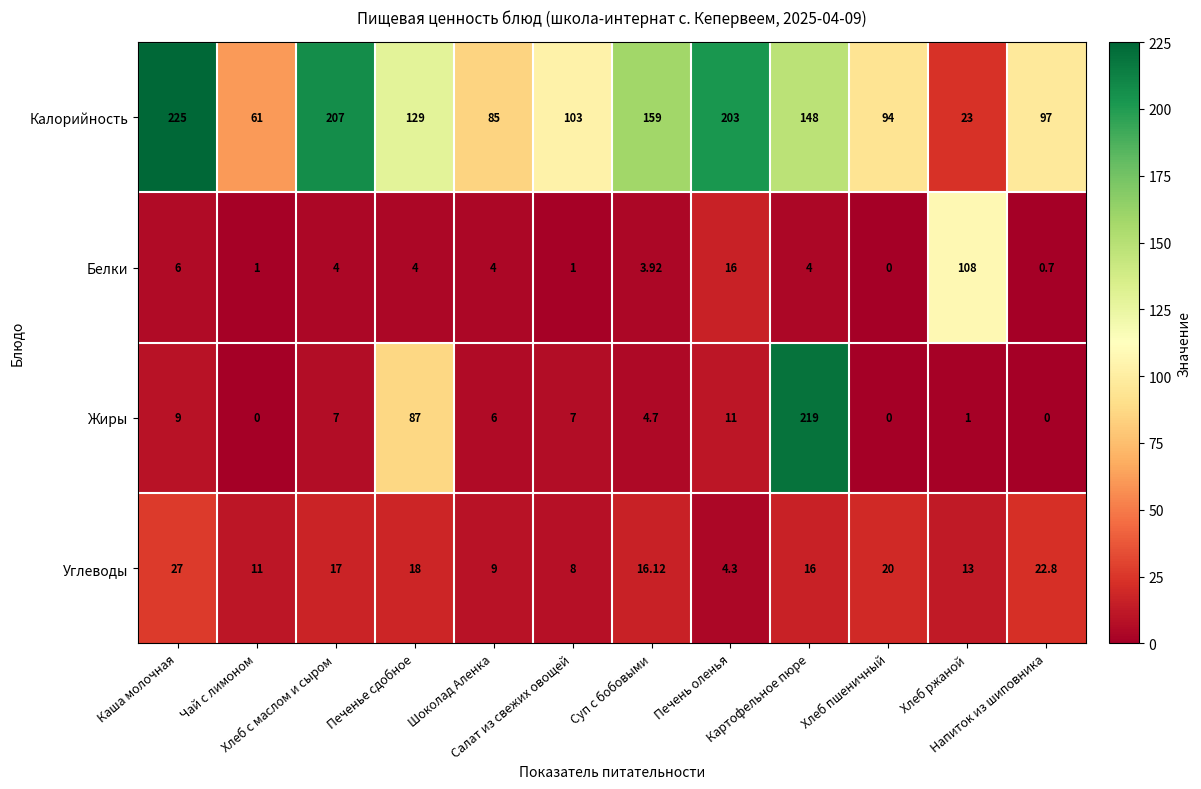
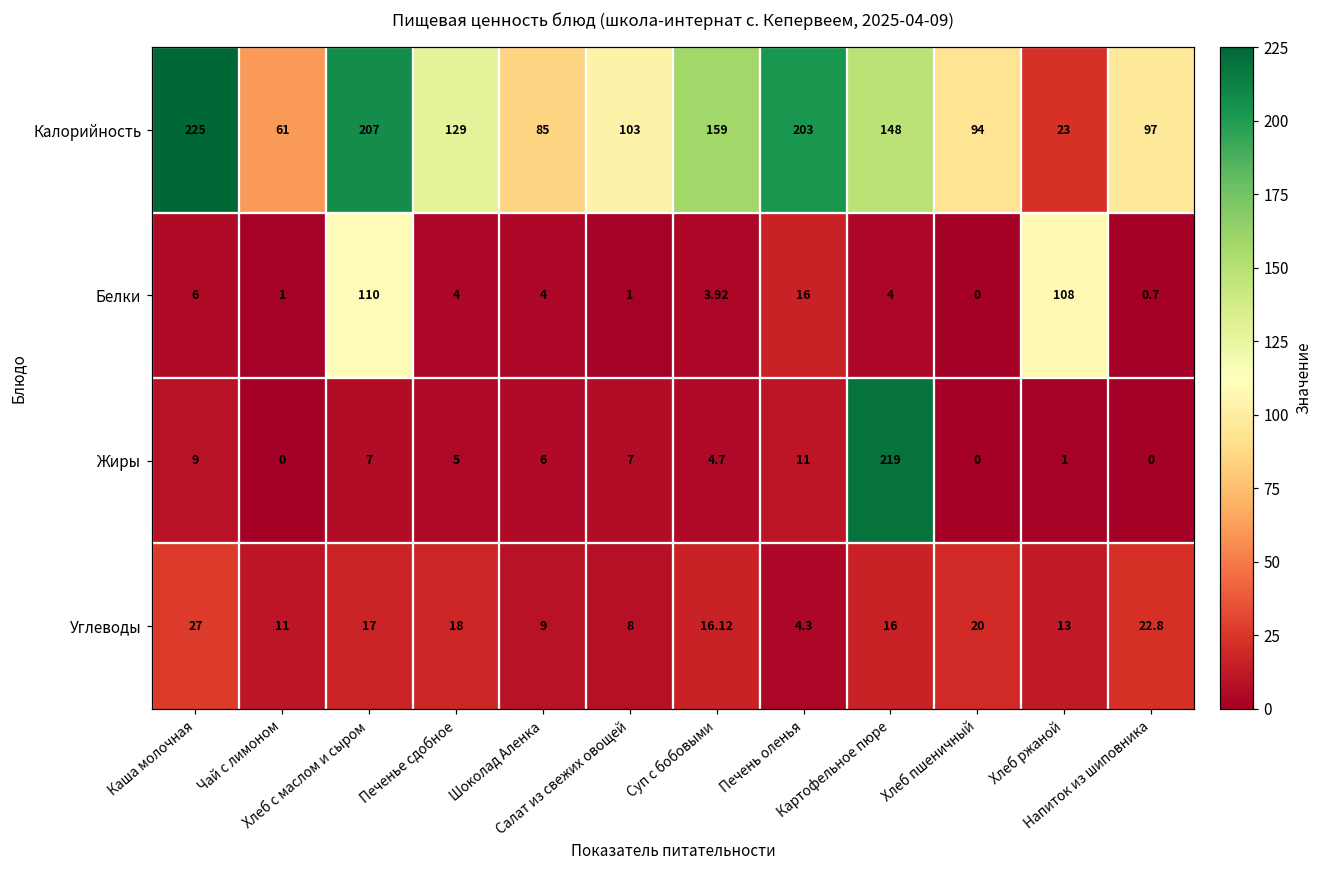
  {
    "Калорийность": {
      "Каша молочная": 225,
      "Чай с лимоном": 61,
      "Хлеб с маслом и сыром": 207,
      "Печенье сдобное": 129,
      "Шоколад Аленка": 85,
      "Салат из свежих овощей": 103,
      "Суп с бобовыми": 159,
      "Печень оленья": 203,
      "Картофельное пюре": 148,
      "Хлеб пшеничный": 94,
      "Хлеб ржаной": 23,
      "Напиток из шиповника": 97
    },
    "Белки": {
      "Каша молочная": 6,
      "Чай с лимоном": 1,
-     "Хлеб с маслом и сыром": 4,
+     "Хлеб с маслом и сыром": 110,
      "Печенье сдобное": 4,
      "Шоколад Аленка": 4,
      "Салат из свежих овощей": 1,
      "Суп с бобовыми": 3.92,
      "Печень оленья": 16,
      "Картофельное пюре": 4,
      "Хлеб пшеничный": 0,
      "Хлеб ржаной": 108,
      "Напиток из шиповника": 0.7
    },
    "Жиры": {
      "Каша молочная": 9,
      "Чай с лимоном": 0,
      "Хлеб с маслом и сыром": 7,
-     "Печенье сдобное": 87,
+     "Печенье сдобное": 5,
      "Шоколад Аленка": 6,
      "Салат из свежих овощей": 7,
      "Суп с бобовыми": 4.7,
      "Печень оленья": 11,
      "Картофельное пюре": 219,
      "Хлеб пшеничный": 0,
      "Хлеб ржаной": 1,
      "Напиток из шиповника": 0
    },
    "Углеводы": {
      "Каша молочная": 27,
      "Чай с лимоном": 11,
      "Хлеб с маслом и сыром": 17,
      "Печенье сдобное": 18,
      "Шоколад Аленка": 9,
      "Салат из свежих овощей": 8,
      "Суп с бобовыми": 16.12,
      "Печень оленья": 4.3,
      "Картофельное пюре": 16,
      "Хлеб пшеничный": 20,
      "Хлеб ржаной": 13,
      "Напиток из шиповника": 22.8
    }
  }
